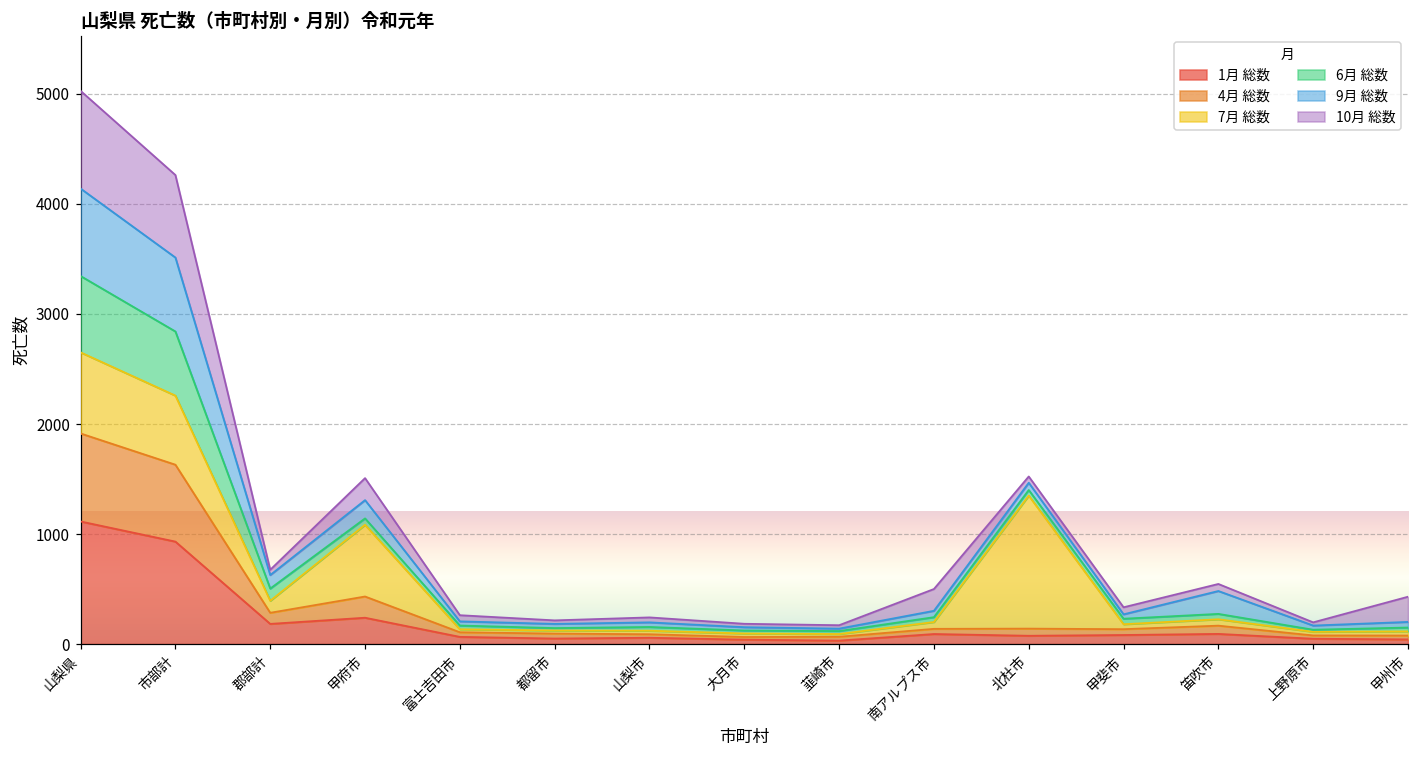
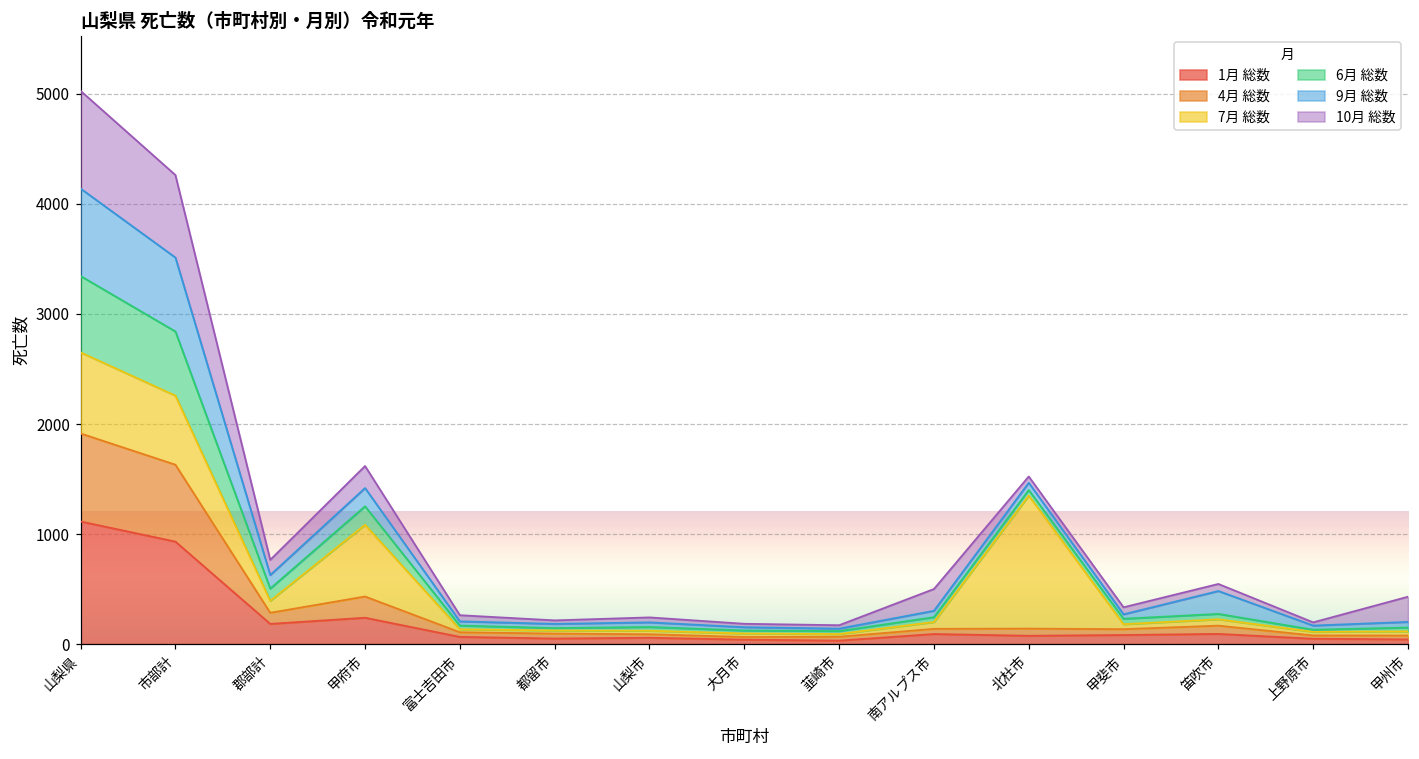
  {
    "7月 総数": {
      "山梨県": 740,
      "市部計": 630,
      "郡部計": 110,
      "甲府市": 650,
      "富士吉田市": 30,
      "山梨市": 30,
      "大月市": 30,
      "南アルプス市": 60,
      "北杜市": 1210,
      "甲斐市": 50,
      "笛吹市": 60,
      "甲州市": 40
    },
    "6月 総数": {
      "山梨県": 690,
      "市部計": 580,
      "郡部計": 110,
-     "甲府市": 60,
+     "甲府市": 170,
      "富士吉田市": 30,
      "山梨市": 30,
      "大月市": 30,
      "南アルプス市": 40,
      "北杜市": 50,
      "甲斐市": 50,
      "笛吹市": 50,
      "甲州市": 40
    },
    "9月 総数": {
      "山梨県": 800,
      "市部計": 670,
      "郡部計": 120,
      "甲府市": 170,
      "富士吉田市": 40,
      "都留市": 40,
      "山梨市": 40,
      "大月市": 30,
      "南アルプス市": 60,
      "北杜市": 70,
      "甲斐市": 40,
      "笛吹市": 210,
      "上野原市": 40,
      "甲州市": 50
    },
    "10月 総数": {
      "山梨県": 890,
      "市部計": 750,
-     "郡部計": 50,
+     "郡部計": 140,
      "甲府市": 200,
      "富士吉田市": 60,
      "都留市": 30,
      "山梨市": 50,
      "大月市": 30,
      "韮崎市": 30,
      "南アルプス市": 200,
      "北杜市": 60,
      "甲斐市": 60,
      "笛吹市": 60,
      "上野原市": 30,
      "甲州市": 230
    }
  }
